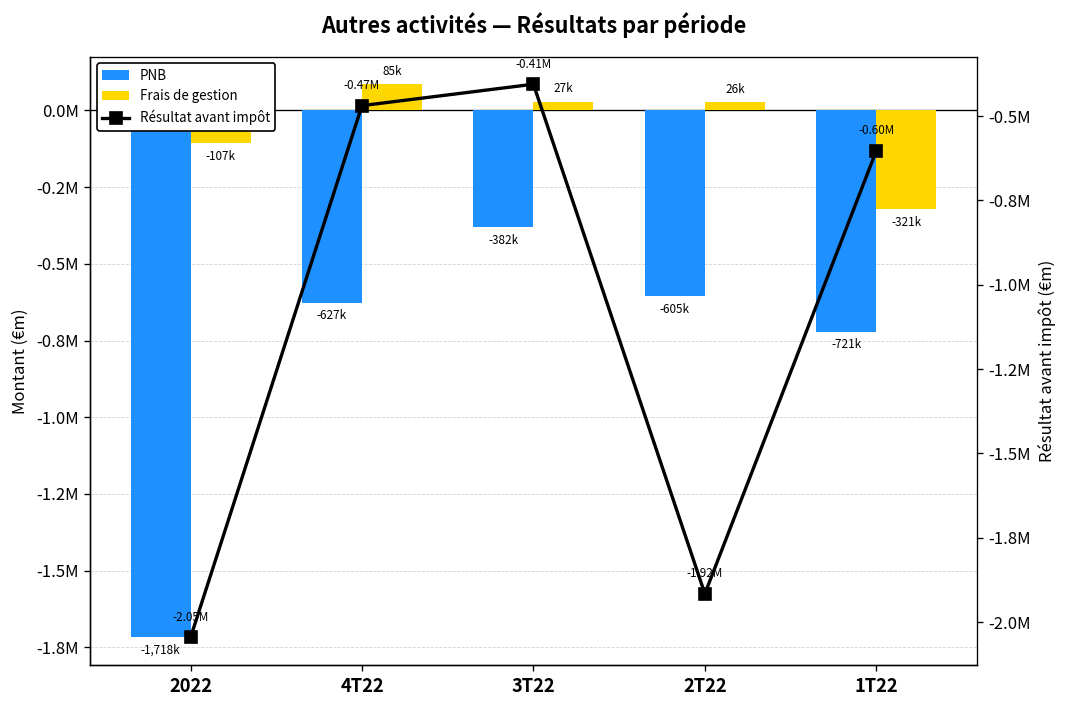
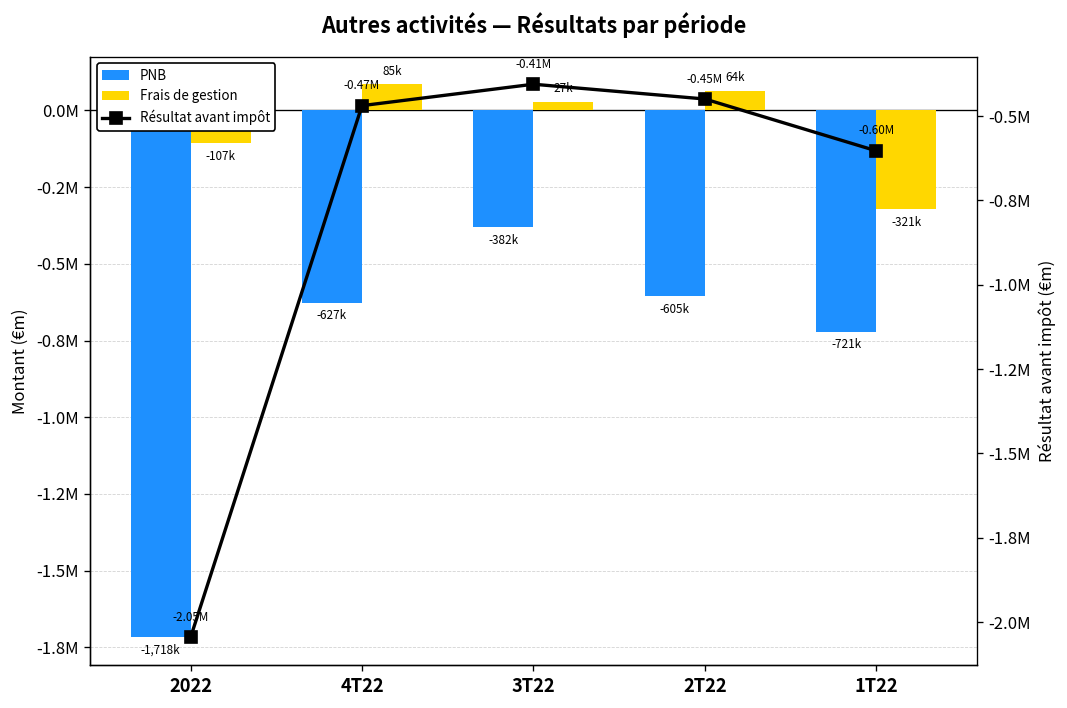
  {
    "PNB": {
      "2022": "-1,718k",
      "4T22": "-627k",
      "3T22": "-382k",
      "2T22": "-605k",
      "1T22": "-721k"
    },
    "Frais de gestion": {
      "2022": "-107k",
      "4T22": "85k",
      "3T22": "27k",
-     "2T22": "26k",
+     "2T22": "64k",
      "1T22": "-321k"
    },
    "Résultat avant impôt": {
      "2022": "-2.05M",
      "4T22": "-0.47M",
      "3T22": "-0.41M",
-     "2T22": "-1.92M",
+     "2T22": "-0.45M",
      "1T22": "-0.60M"
    }
  }
